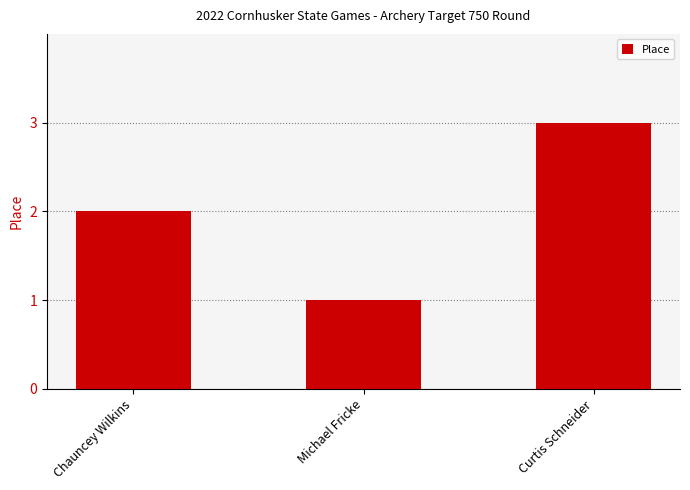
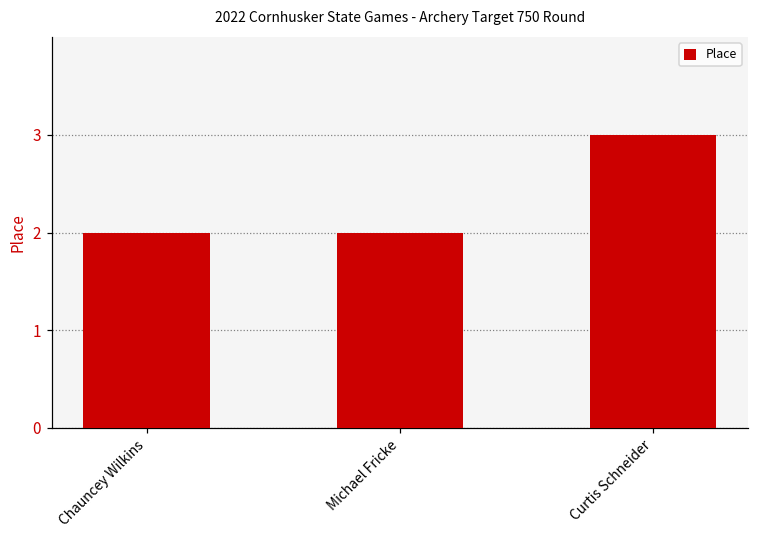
  {
    "Chauncey Wilkins": 2,
-   "Michael Fricke": 1,
+   "Michael Fricke": 2,
    "Curtis Schneider": 3
  }
